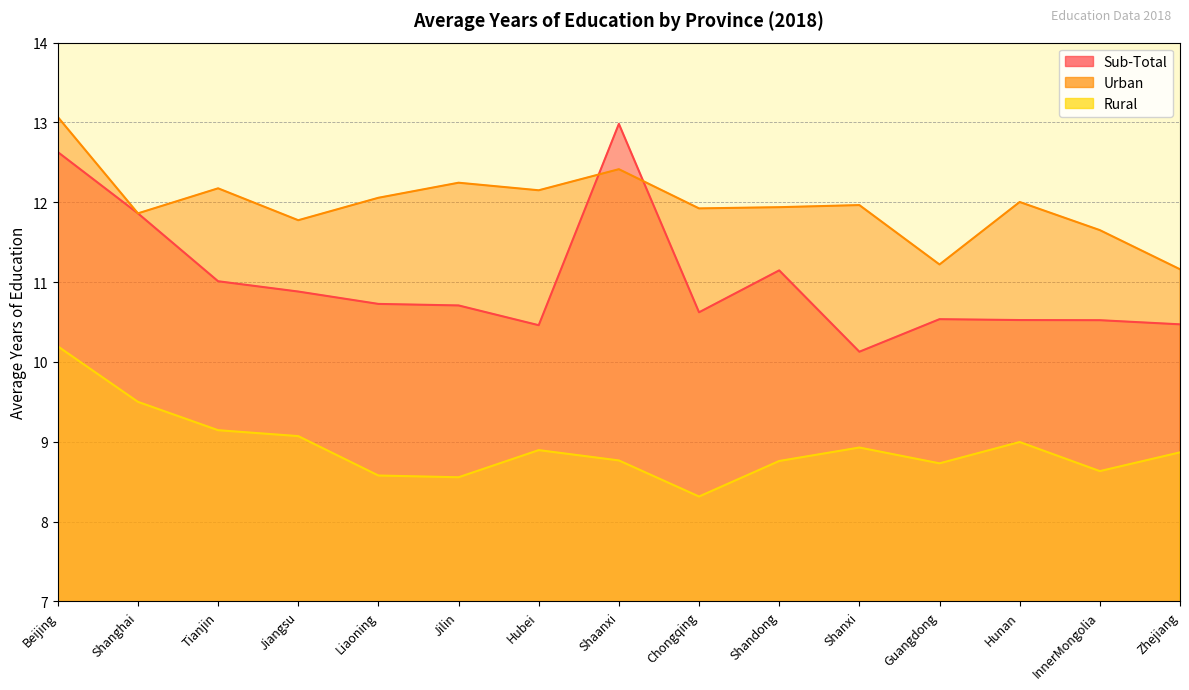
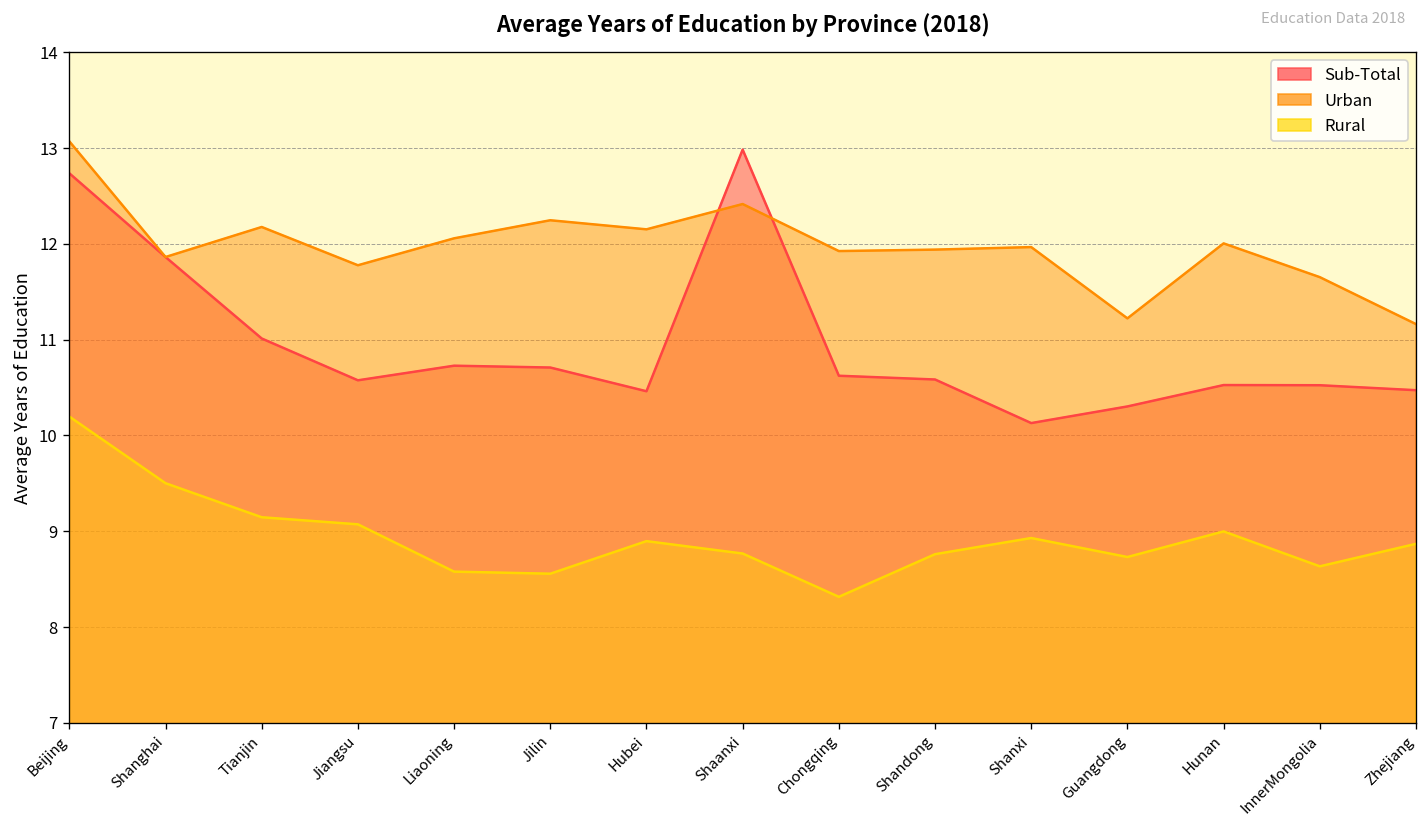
  {
    "Sub-Total": {
-     "Beijing": 12.6,
+     "Beijing": 12.7,
      "Tianjin": 11.0,
-     "Jiangsu": 10.9,
+     "Jiangsu": 10.6,
      "Liaoning": 10.7,
      "Jilin": 10.7,
      "Hubei": 10.5,
      "Shaanxi": 13.0,
      "Chongqing": 10.6,
-     "Shandong": 11.1,
+     "Shandong": 10.6,
      "Shanxi": 10.1,
-     "Guangdong": 10.5,
+     "Guangdong": 10.3,
      "Hunan": 10.5,
      "InnerMongolia": 10.5,
      "Zhejiang": 10.5
    }
  }
